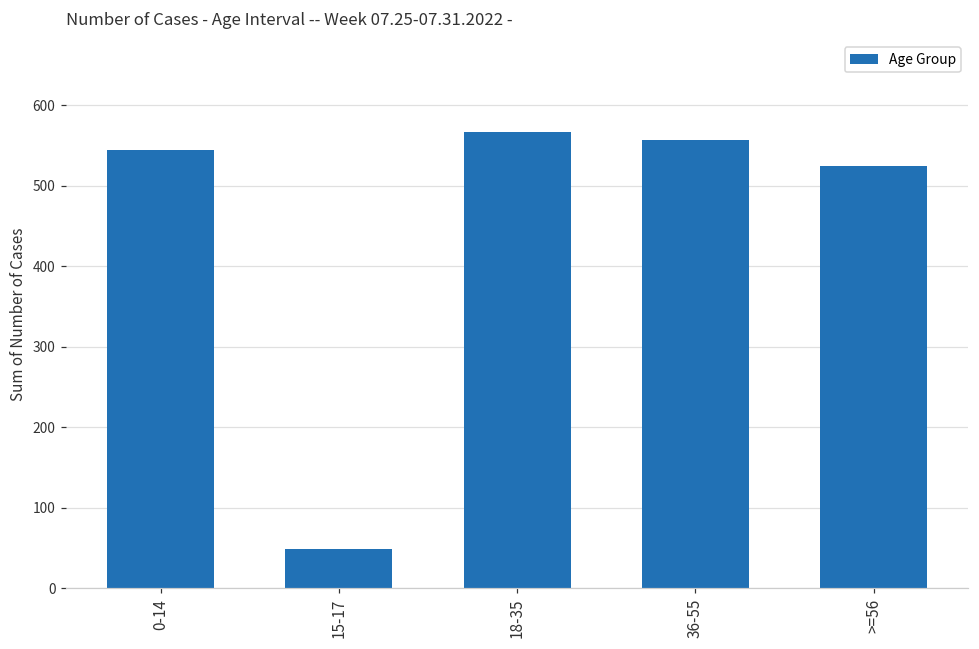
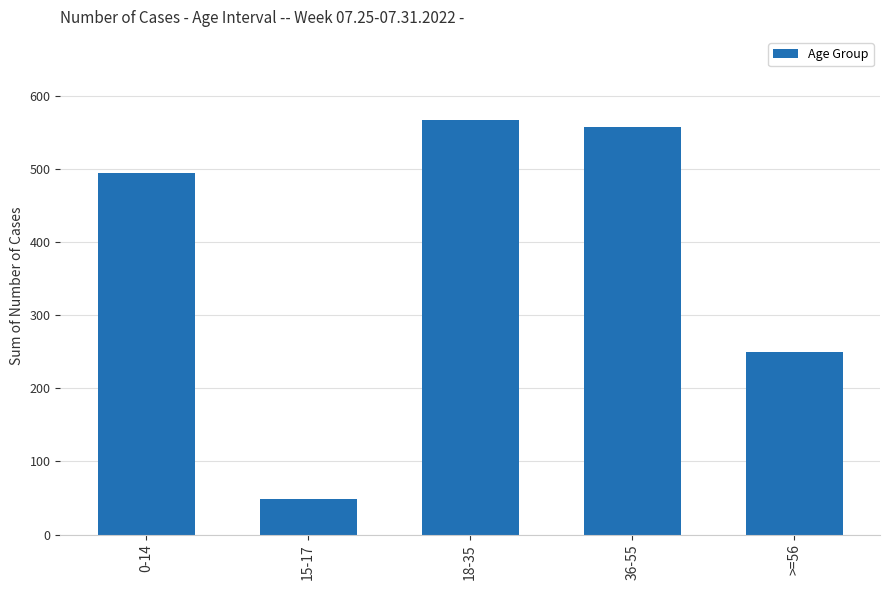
  {
-   "0-14": 550,
+   "0-14": 500,
    "15-17": 50,
    "18-35": 570,
    "36-55": 560,
-   ">=56": 520
+   ">=56": 250
  }
